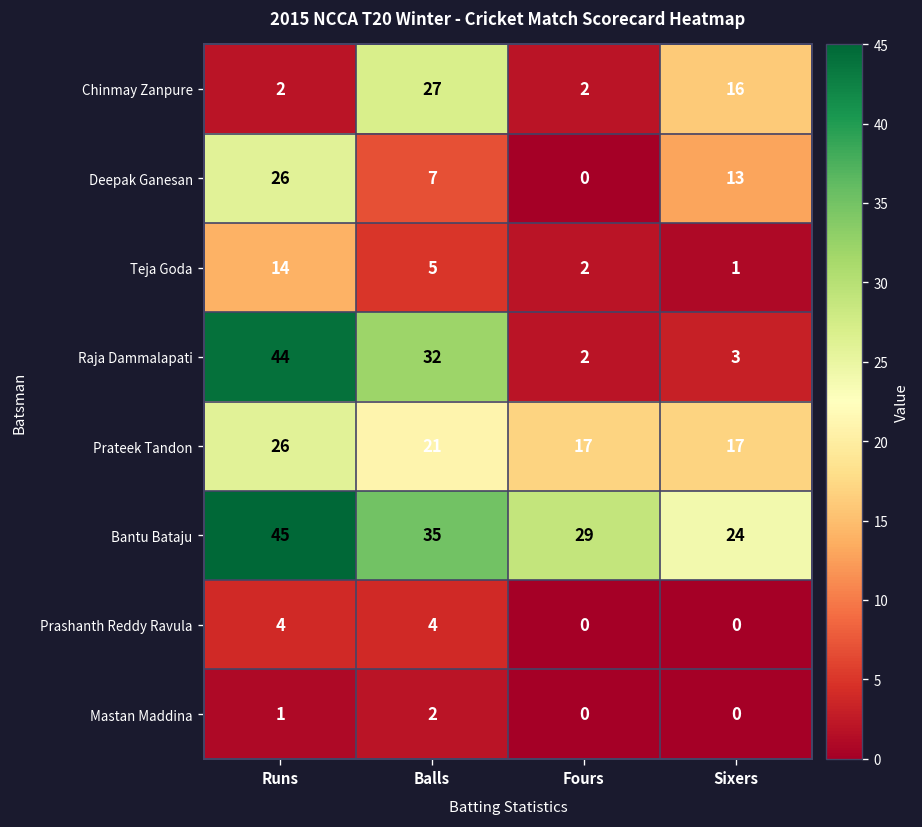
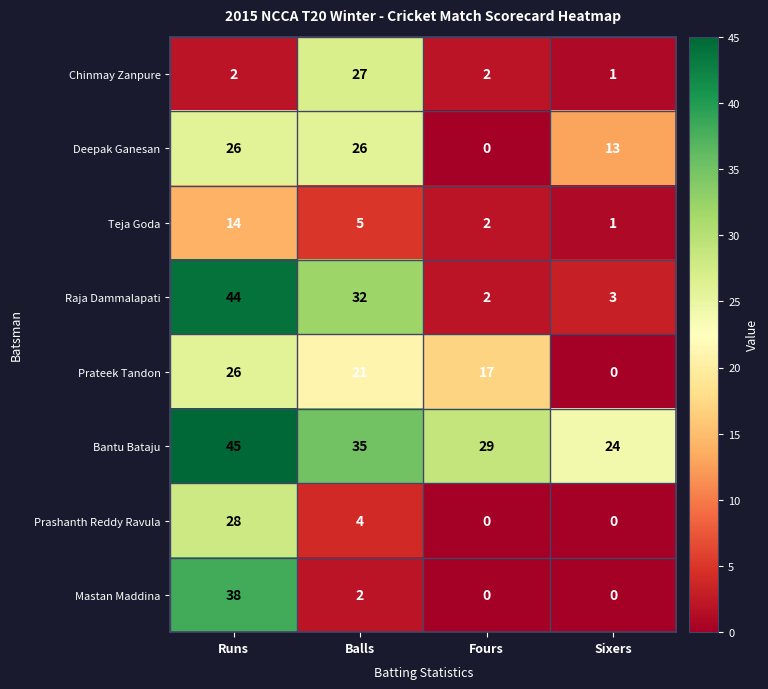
  {
    "Chinmay Zanpure": {
      "Runs": 2,
      "Balls": 27,
      "Fours": 2,
-     "Sixers": 16
+     "Sixers": 1
    },
    "Deepak Ganesan": {
      "Runs": 26,
-     "Balls": 7,
+     "Balls": 26,
      "Fours": 0,
      "Sixers": 13
    },
    "Teja Goda": {
      "Runs": 14,
      "Balls": 5,
      "Fours": 2,
      "Sixers": 1
    },
    "Raja Dammalapati": {
      "Runs": 44,
      "Balls": 32,
      "Fours": 2,
      "Sixers": 3
    },
    "Prateek Tandon": {
      "Runs": 26,
      "Balls": 21,
      "Fours": 17,
-     "Sixers": 17
+     "Sixers": 0
    },
    "Bantu Bataju": {
      "Runs": 45,
      "Balls": 35,
      "Fours": 29,
      "Sixers": 24
    },
    "Prashanth Reddy Ravula": {
-     "Runs": 4,
+     "Runs": 28,
      "Balls": 4,
      "Fours": 0,
      "Sixers": 0
    },
    "Mastan Maddina": {
-     "Runs": 1,
+     "Runs": 38,
      "Balls": 2,
      "Fours": 0,
      "Sixers": 0
    }
  }
